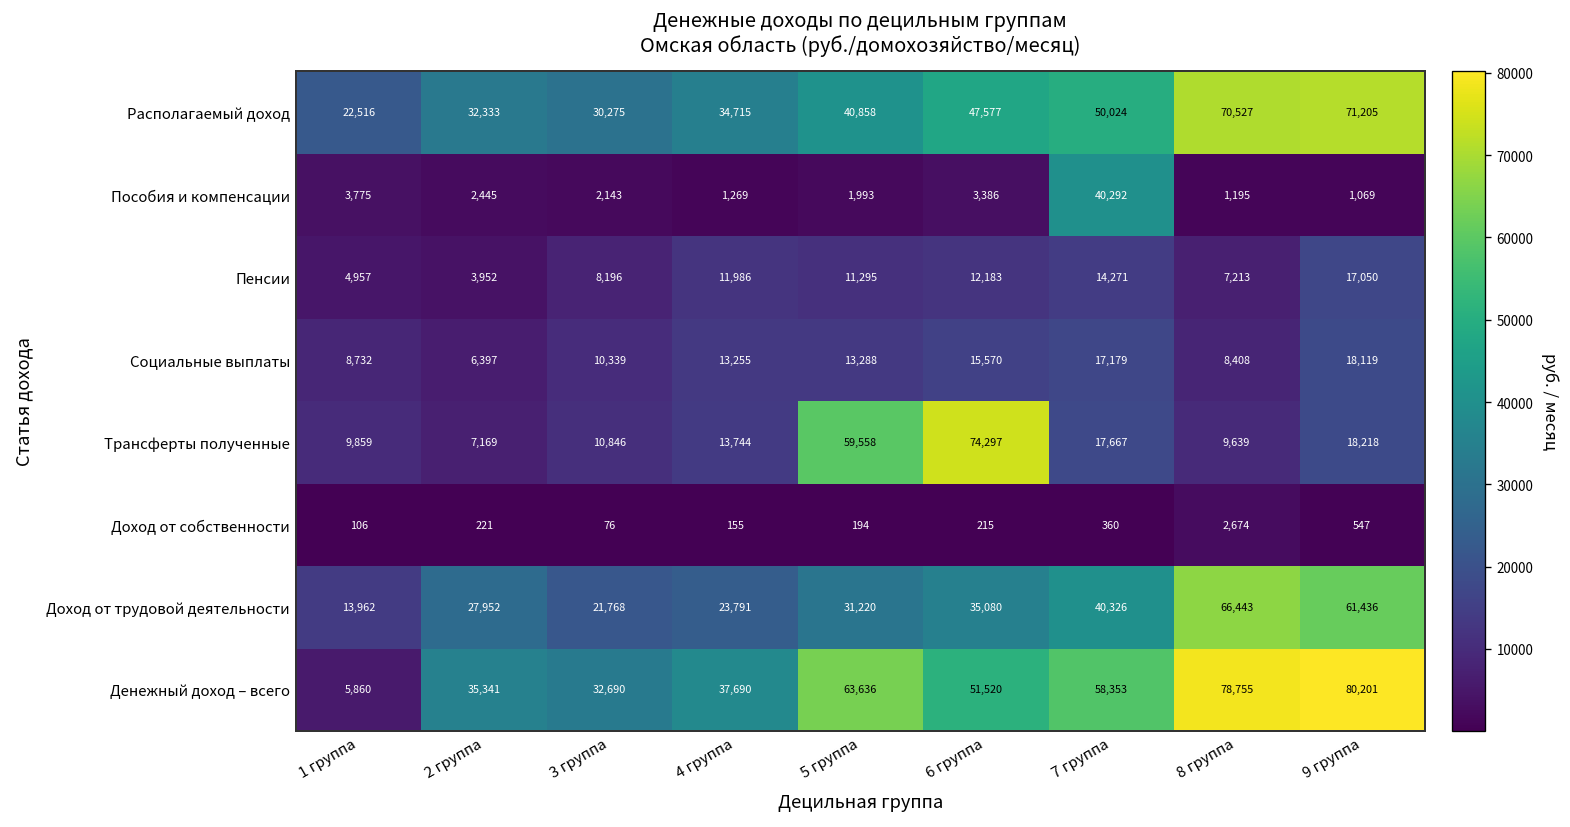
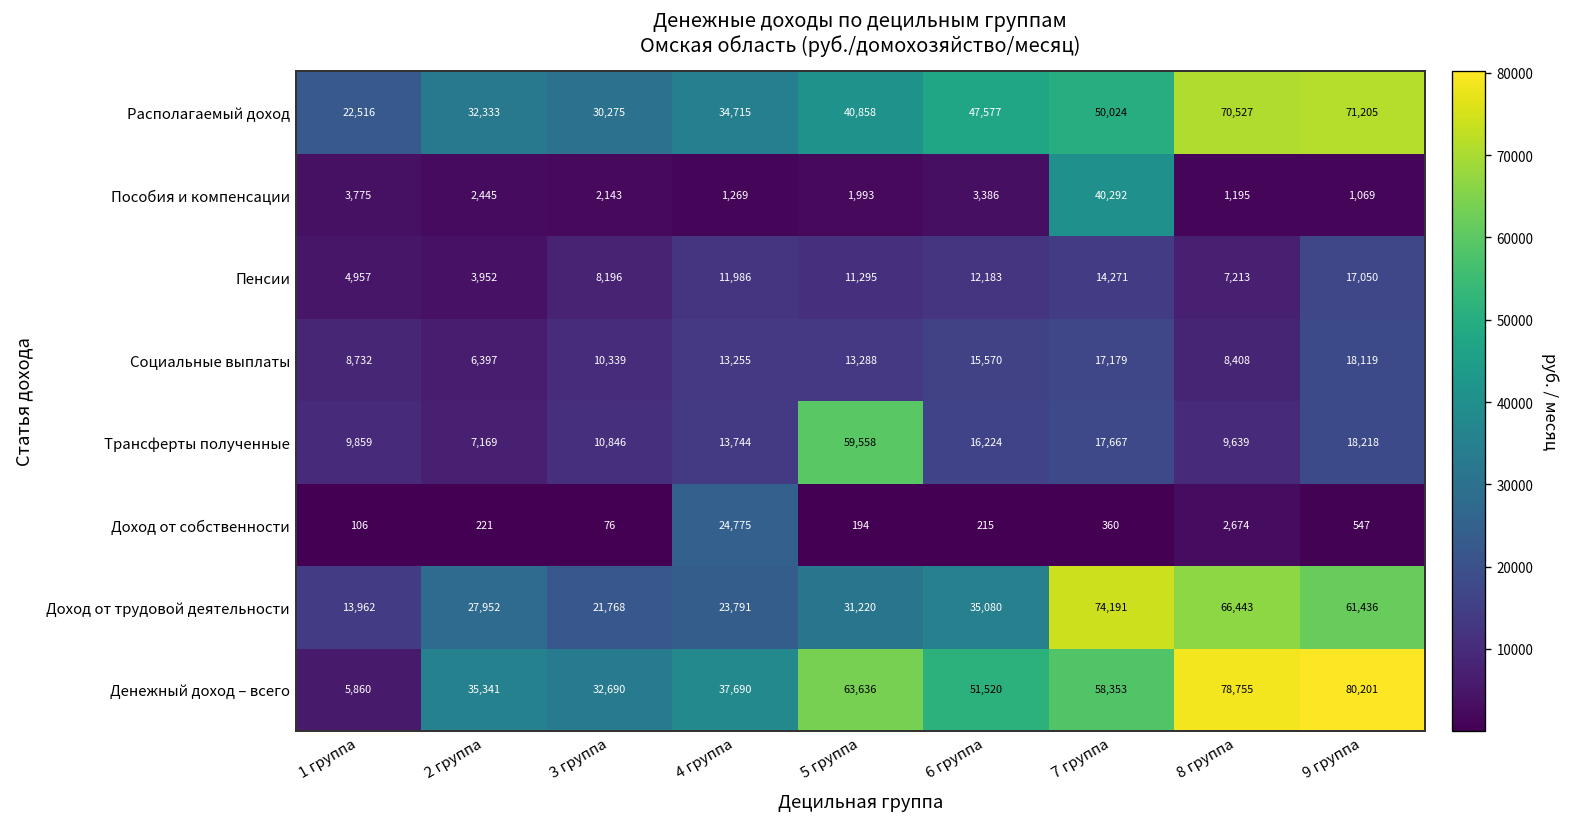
  {
    "Располагаемый доход": {
      "1 группа": "22,516",
      "2 группа": "32,333",
      "3 группа": "30,275",
      "4 группа": "34,715",
      "5 группа": "40,858",
      "6 группа": "47,577",
      "7 группа": "50,024",
      "8 группа": "70,527",
      "9 группа": "71,205"
    },
    "Пособия и компенсации": {
      "1 группа": "3,775",
      "2 группа": "2,445",
      "3 группа": "2,143",
      "4 группа": "1,269",
      "5 группа": "1,993",
      "6 группа": "3,386",
      "7 группа": "40,292",
      "8 группа": "1,195",
      "9 группа": "1,069"
    },
    "Пенсии": {
      "1 группа": "4,957",
      "2 группа": "3,952",
      "3 группа": "8,196",
      "4 группа": "11,986",
      "5 группа": "11,295",
      "6 группа": "12,183",
      "7 группа": "14,271",
      "8 группа": "7,213",
      "9 группа": "17,050"
    },
    "Социальные выплаты": {
      "1 группа": "8,732",
      "2 группа": "6,397",
      "3 группа": "10,339",
      "4 группа": "13,255",
      "5 группа": "13,288",
      "6 группа": "15,570",
      "7 группа": "17,179",
      "8 группа": "8,408",
      "9 группа": "18,119"
    },
    "Трансферты полученные": {
      "1 группа": "9,859",
      "2 группа": "7,169",
      "3 группа": "10,846",
      "4 группа": "13,744",
      "5 группа": "59,558",
-     "6 группа": "74,297",
+     "6 группа": "16,224",
      "7 группа": "17,667",
      "8 группа": "9,639",
      "9 группа": "18,218"
    },
    "Доход от собственности": {
      "1 группа": "106",
      "2 группа": "221",
      "3 группа": "76",
-     "4 группа": "155",
+     "4 группа": "24,775",
      "5 группа": "194",
      "6 группа": "215",
      "7 группа": "360",
      "8 группа": "2,674",
      "9 группа": "547"
    },
    "Доход от трудовой деятельности": {
      "1 группа": "13,962",
      "2 группа": "27,952",
      "3 группа": "21,768",
      "4 группа": "23,791",
      "5 группа": "31,220",
      "6 группа": "35,080",
-     "7 группа": "40,326",
+     "7 группа": "74,191",
      "8 группа": "66,443",
      "9 группа": "61,436"
    },
    "Денежный доход – всего": {
      "1 группа": "5,860",
      "2 группа": "35,341",
      "3 группа": "32,690",
      "4 группа": "37,690",
      "5 группа": "63,636",
      "6 группа": "51,520",
      "7 группа": "58,353",
      "8 группа": "78,755",
      "9 группа": "80,201"
    }
  }
